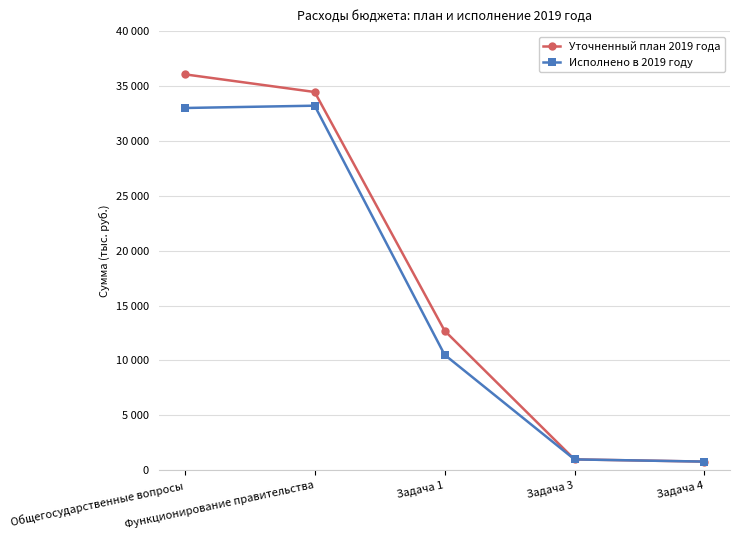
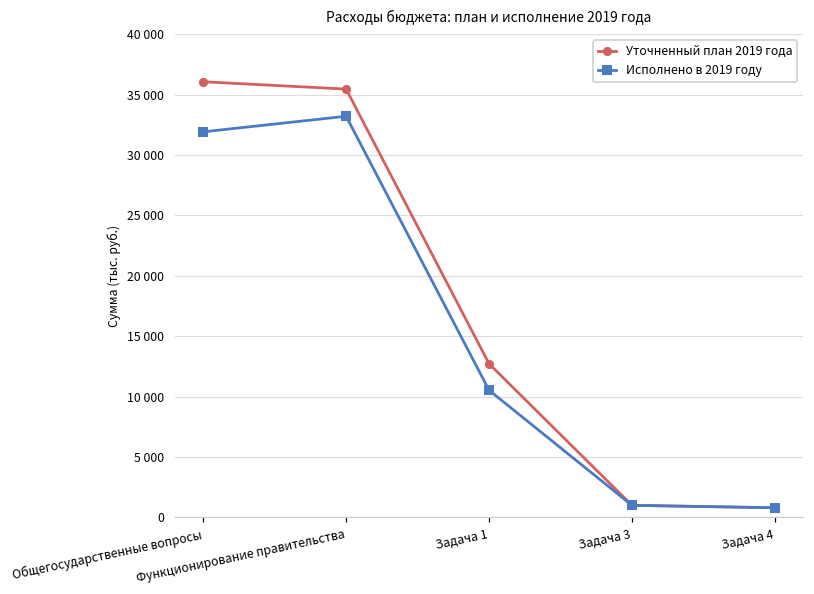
  {
    "Уточненный план 2019 года": {
      "Общегосударственные вопросы": 36100,
-     "Функционирование правительства": 34500,
+     "Функционирование правительства": 35500,
      "Задача 1": 12700
    },
    "Исполнено в 2019 году": {
-     "Общегосударственные вопросы": 33000,
+     "Общегосударственные вопросы": 31900,
      "Функционирование правительства": 33200,
      "Задача 1": 10500
    }
  }
